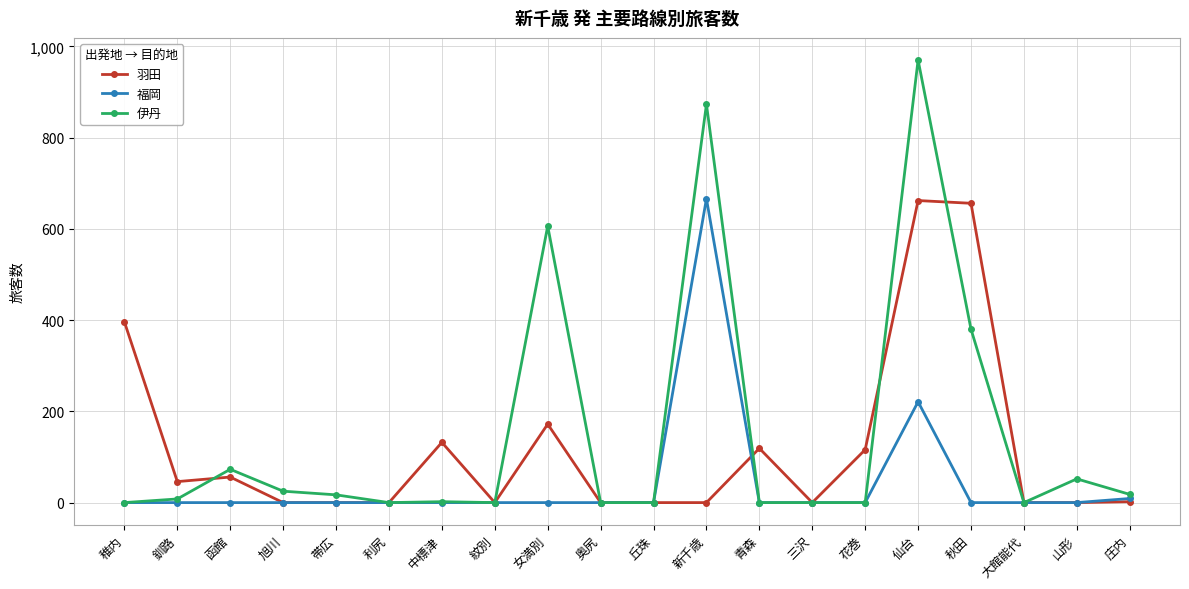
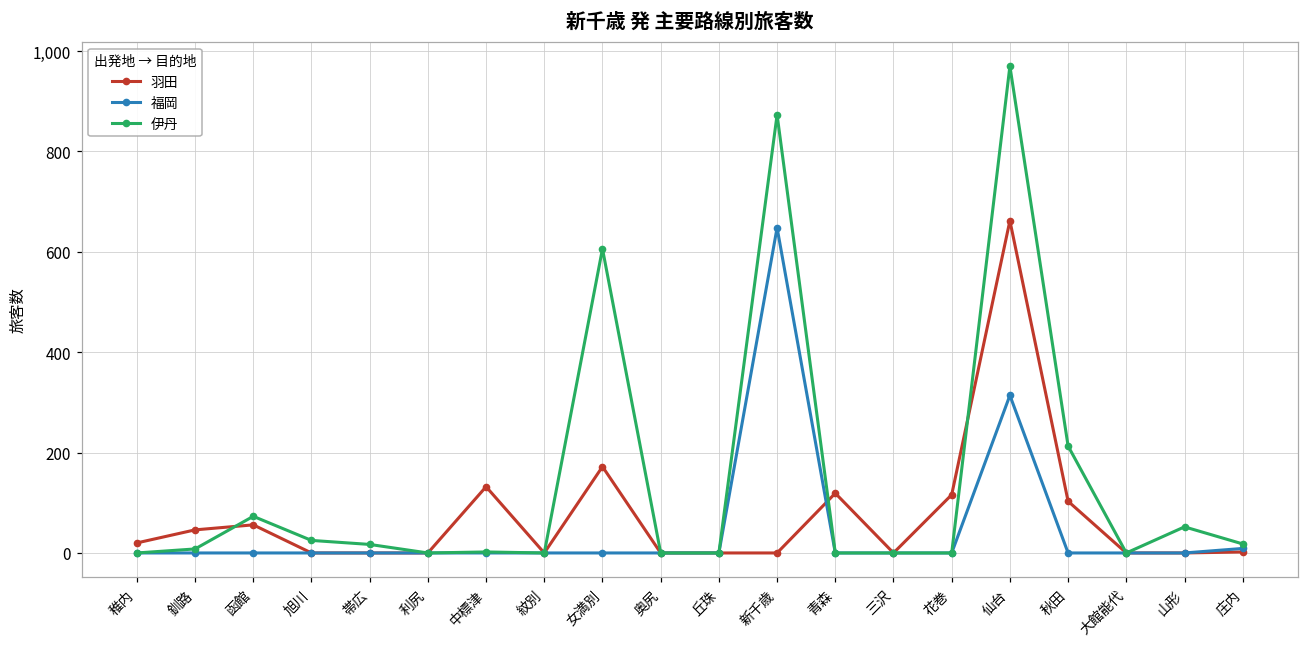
  {
    "羽田": {
-     "稚内": 400,
+     "稚内": 20,
      "釧路": 50,
      "函館": 60,
      "中標津": 130,
      "女満別": 170,
      "新千歳": 0,
      "青森": 120,
      "花巻": 120,
      "仙台": 660,
-     "秋田": 660,
+     "秋田": 100,
      "庄内": 0
    },
    "福岡": {
      "釧路": 0,
      "函館": 0,
      "女満別": 0,
-     "新千歳": 670,
-     "仙台": 220,
+     "新千歳": 650,
+     "仙台": 310,
      "秋田": 0,
      "庄内": 10
    },
    "伊丹": {
      "釧路": 10,
      "函館": 70,
      "旭川": 30,
      "帯広": 20,
      "女満別": 610,
      "新千歳": 870,
      "仙台": 970,
-     "秋田": 380,
+     "秋田": 210,
      "山形": 50,
      "庄内": 20
    }
  }
